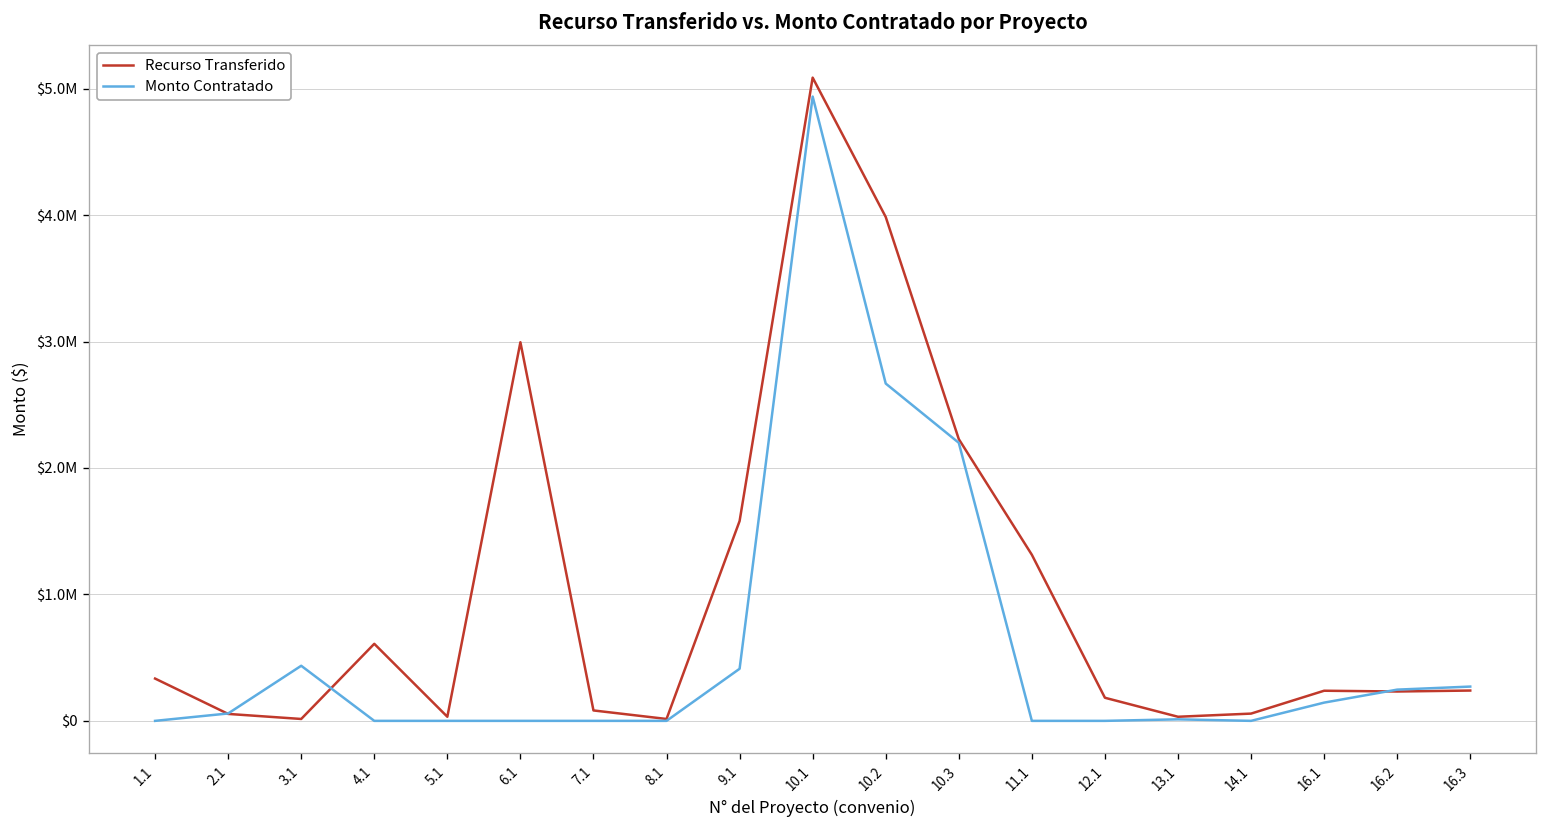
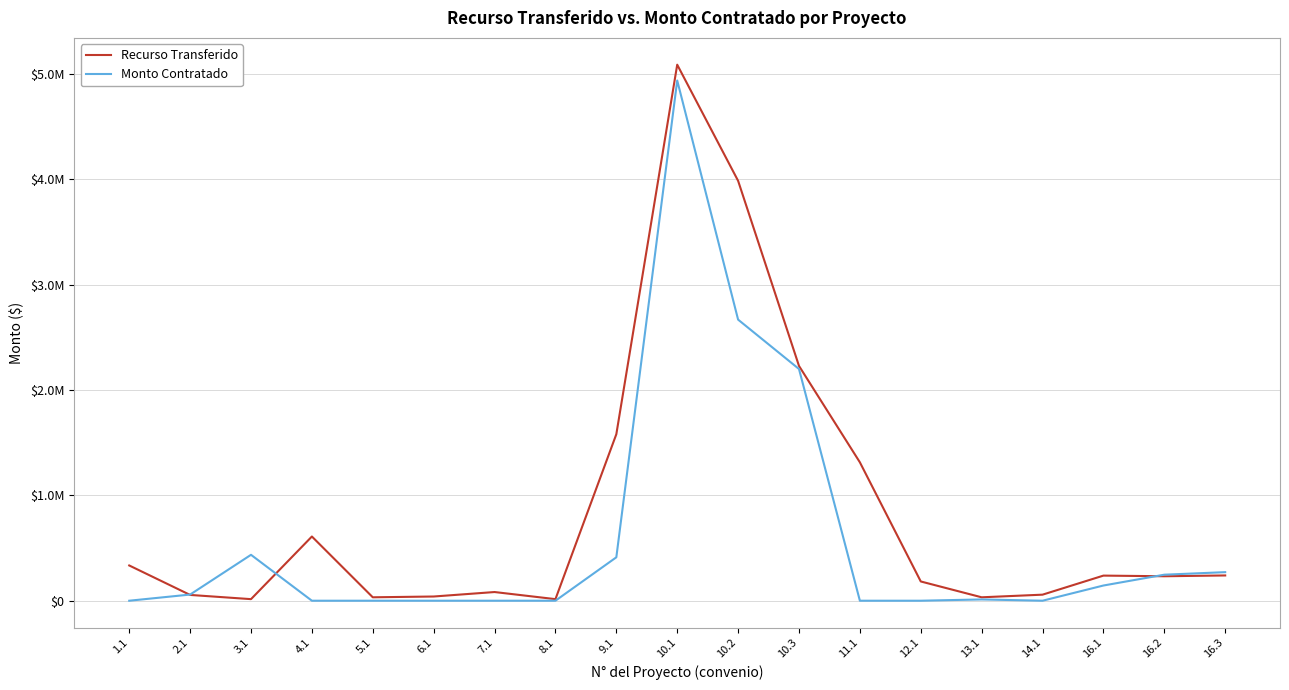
  {
    "Recurso Transferido": {
      "1.1": "$330000",
      "3.1": "$10000",
      "4.1": "$610000",
      "5.1": "$30000",
-     "6.1": "$2990000",
+     "6.1": "$40000",
      "7.1": "$80000",
      "9.1": "$1580000",
      "10.1": "$5090000",
      "10.2": "$3990000",
      "10.3": "$2230000",
      "11.1": "$1310000",
      "12.1": "$180000",
      "14.1": "$60000",
      "16.1": "$240000",
      "16.3": "$240000"
    },
    "Monto Contratado": {
      "1.1": "$0",
      "3.1": "$440000",
      "4.1": "$0",
      "5.1": "$0",
      "6.1": "$0",
      "7.1": "$0",
      "9.1": "$410000",
      "10.1": "$4940000",
      "10.2": "$2670000",
      "10.3": "$2200000",
      "11.1": "$0",
      "12.1": "$0",
      "14.1": "$0",
      "16.1": "$140000",
      "16.3": "$270000"
    }
  }
